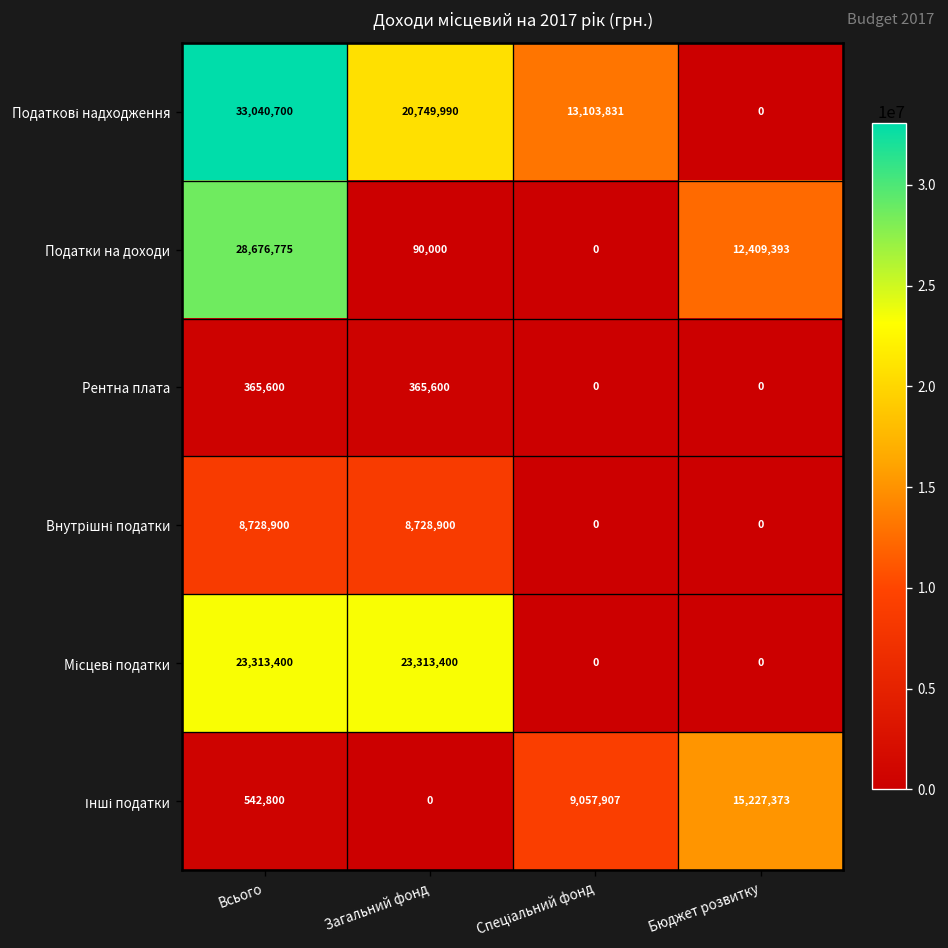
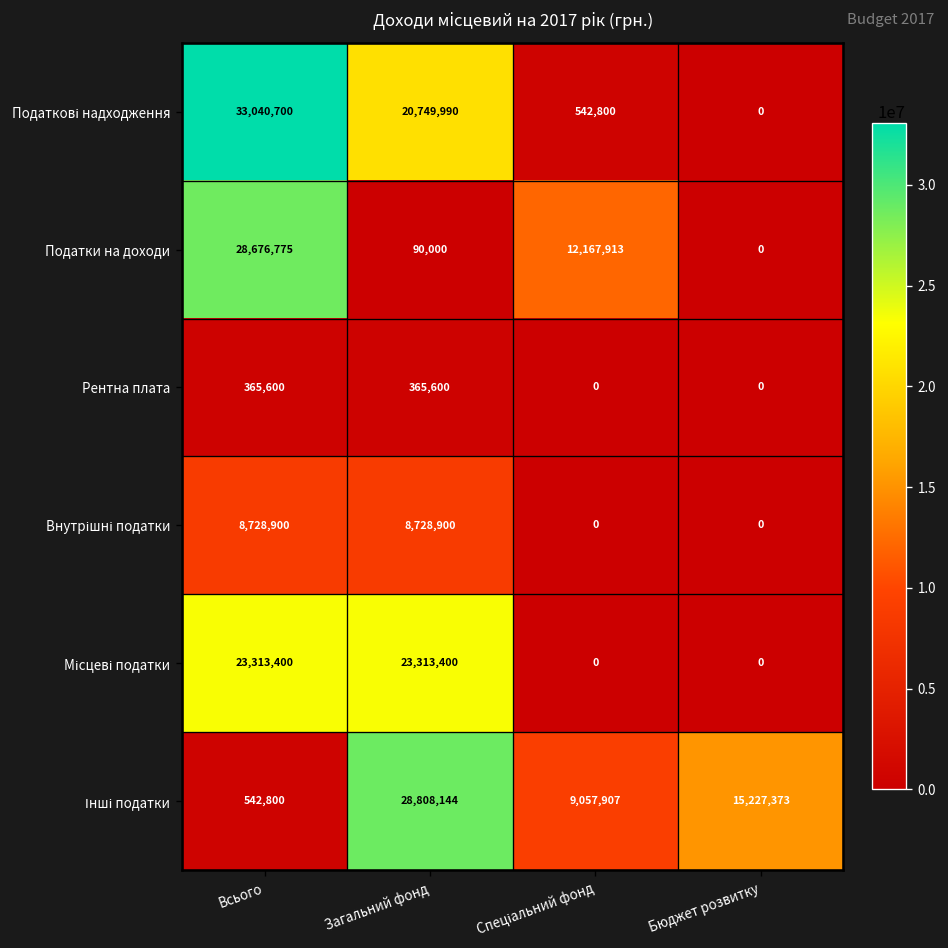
  {
    "Податкові надходження": {
      "Всього": "33,040,700",
      "Загальний фонд": "20,749,990",
-     "Спеціальний фонд": "13,103,831",
+     "Спеціальний фонд": "542,800",
      "Бюджет розвитку": "0"
    },
    "Податки на доходи": {
      "Всього": "28,676,775",
      "Загальний фонд": "90,000",
-     "Спеціальний фонд": "0",
-     "Бюджет розвитку": "12,409,393"
+     "Спеціальний фонд": "12,167,913",
+     "Бюджет розвитку": "0"
    },
    "Рентна плата": {
      "Всього": "365,600",
      "Загальний фонд": "365,600",
      "Спеціальний фонд": "0",
      "Бюджет розвитку": "0"
    },
    "Внутрішні податки": {
      "Всього": "8,728,900",
      "Загальний фонд": "8,728,900",
      "Спеціальний фонд": "0",
      "Бюджет розвитку": "0"
    },
    "Місцеві податки": {
      "Всього": "23,313,400",
      "Загальний фонд": "23,313,400",
      "Спеціальний фонд": "0",
      "Бюджет розвитку": "0"
    },
    "Інші податки": {
      "Всього": "542,800",
-     "Загальний фонд": "0",
+     "Загальний фонд": "28,808,144",
      "Спеціальний фонд": "9,057,907",
      "Бюджет розвитку": "15,227,373"
    }
  }
